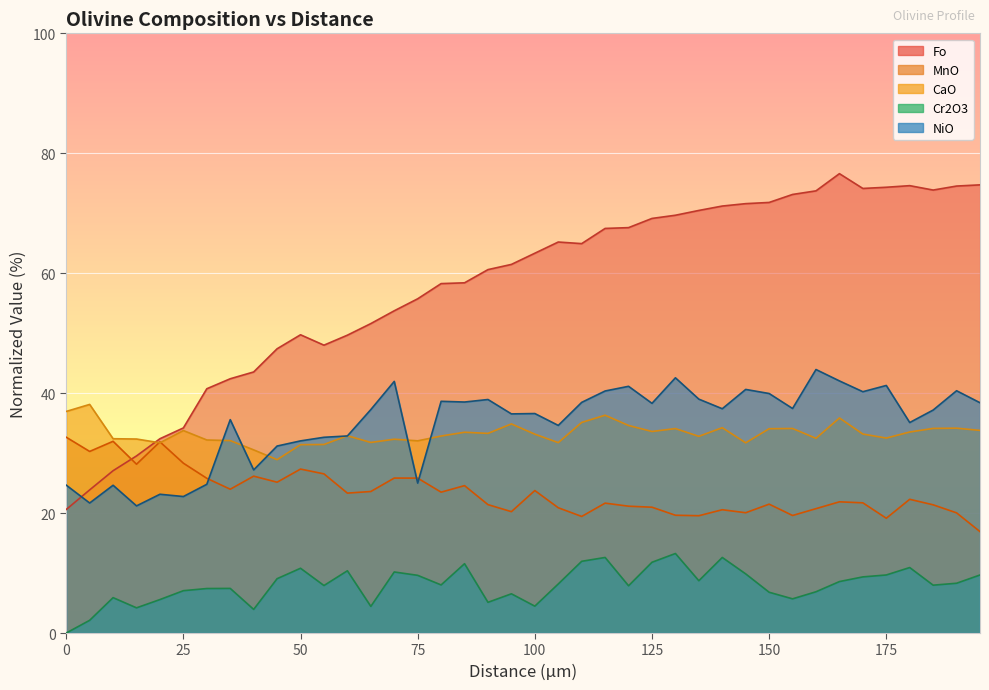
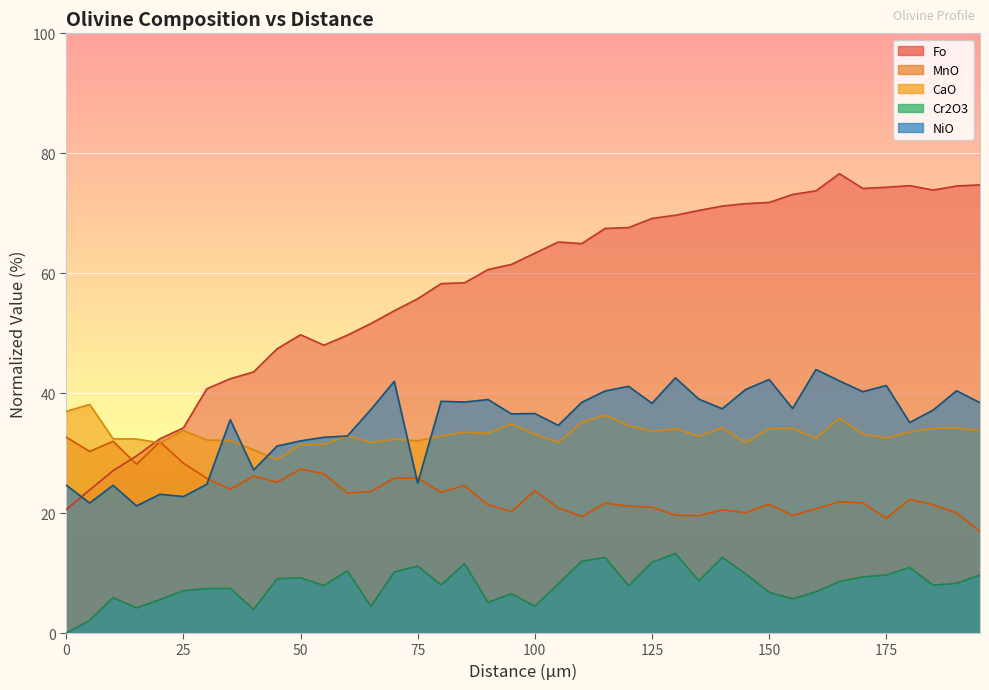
  {
    "Cr2O3": {
      "0": 0,
      "25": 7,
-     "50": 11,
-     "75": 10,
+     "50": 9,
+     "75": 11,
      "100": 4,
      "125": 12,
      "150": 7,
      "175": 10
    },
    "NiO": {
      "0": 25,
      "25": 23,
      "50": 32,
      "75": 25,
      "100": 37,
      "125": 38,
-     "150": 40,
+     "150": 42,
      "175": 41
    }
  }
